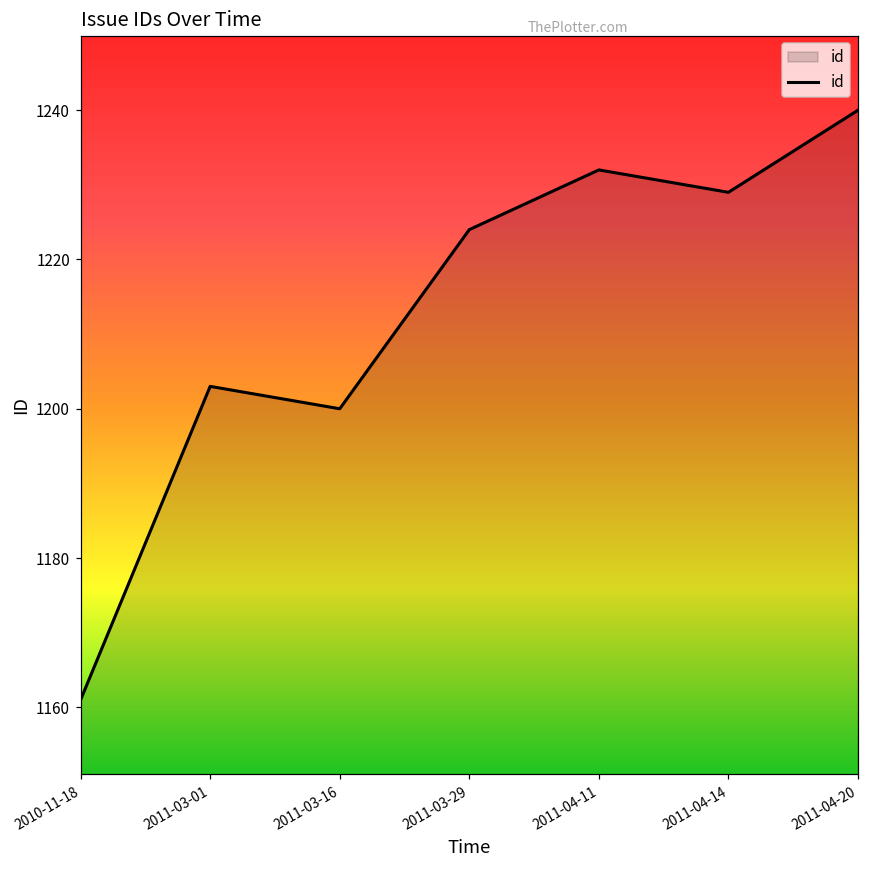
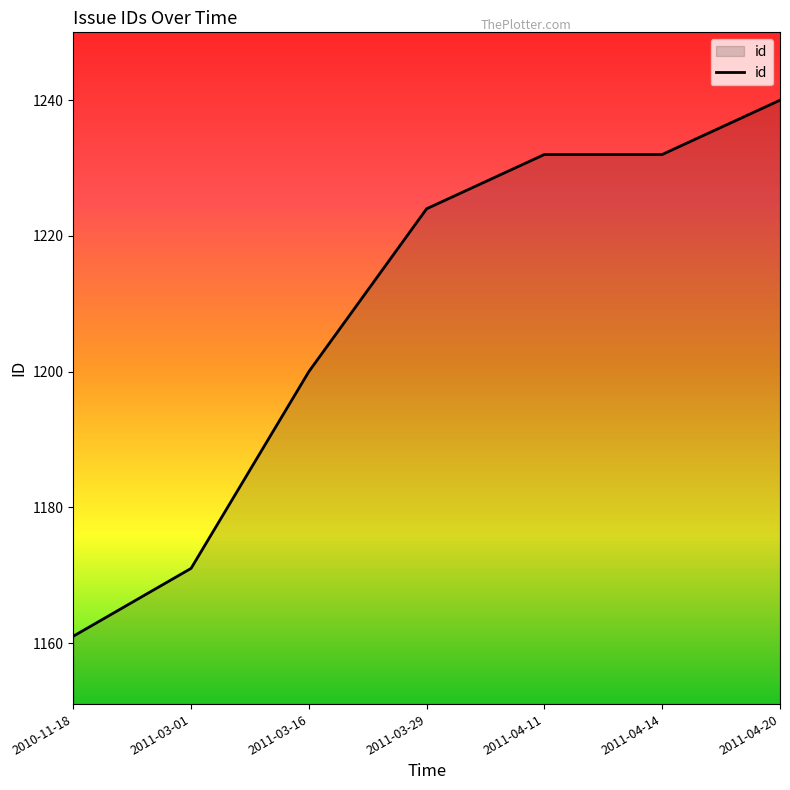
  {
    "2010-11-18": 1161,
-   "2011-03-01": 1203,
+   "2011-03-01": 1171,
    "2011-03-16": 1200,
    "2011-03-29": 1224,
    "2011-04-11": 1232,
-   "2011-04-14": 1229,
+   "2011-04-14": 1232,
    "2011-04-20": 1240
  }
